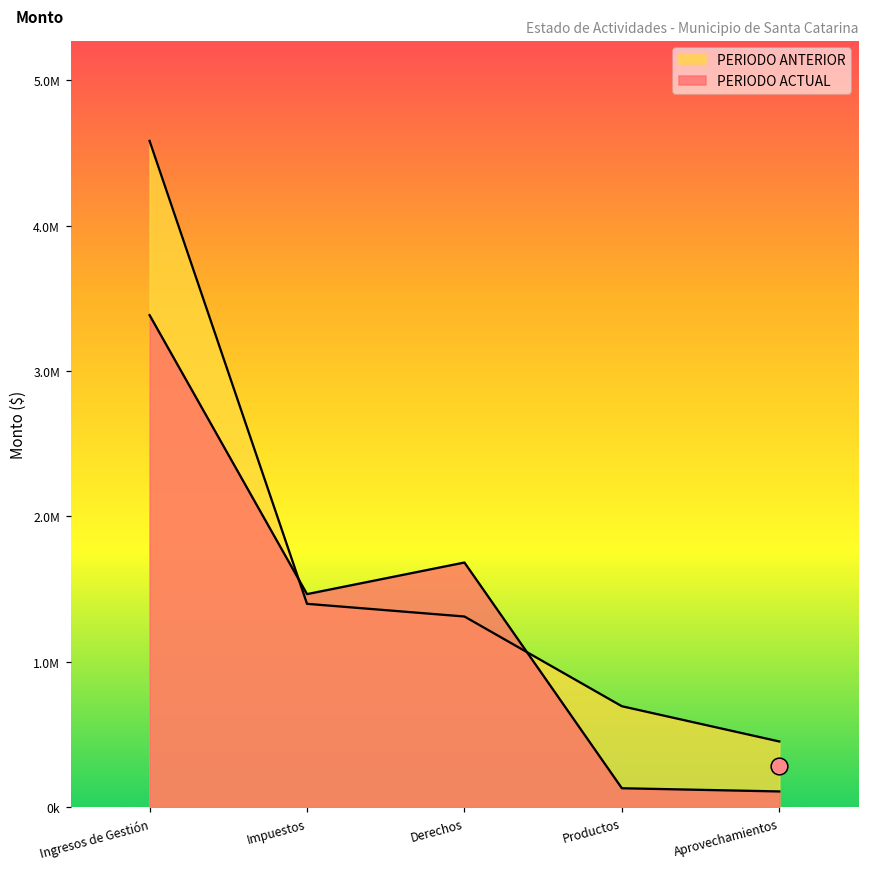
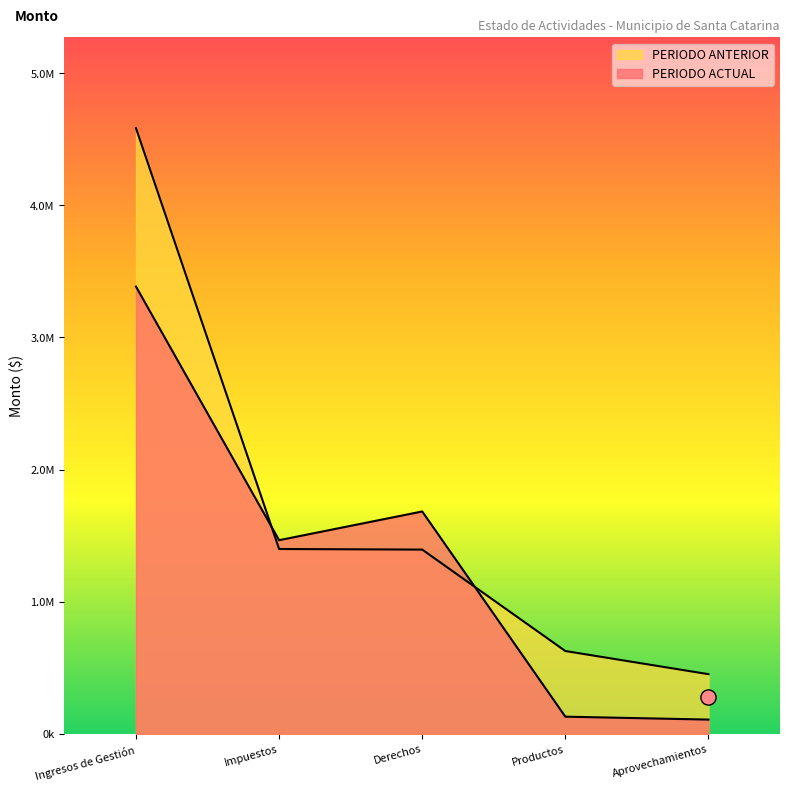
  {
    "PERIODO ANTERIOR": {
      "Ingresos de Gestión": 4580000,
      "Impuestos": 1400000,
-     "Derechos": 1310000,
-     "Productos": 690000,
+     "Derechos": 1390000,
+     "Productos": 630000,
      "Aprovechamientos": 450000
    }
  }
